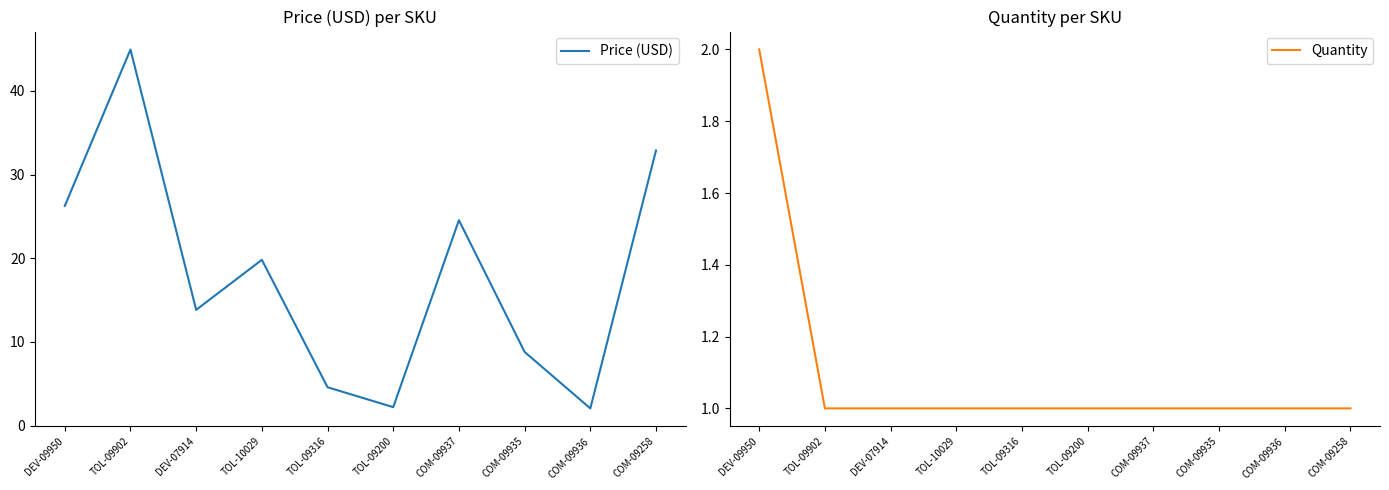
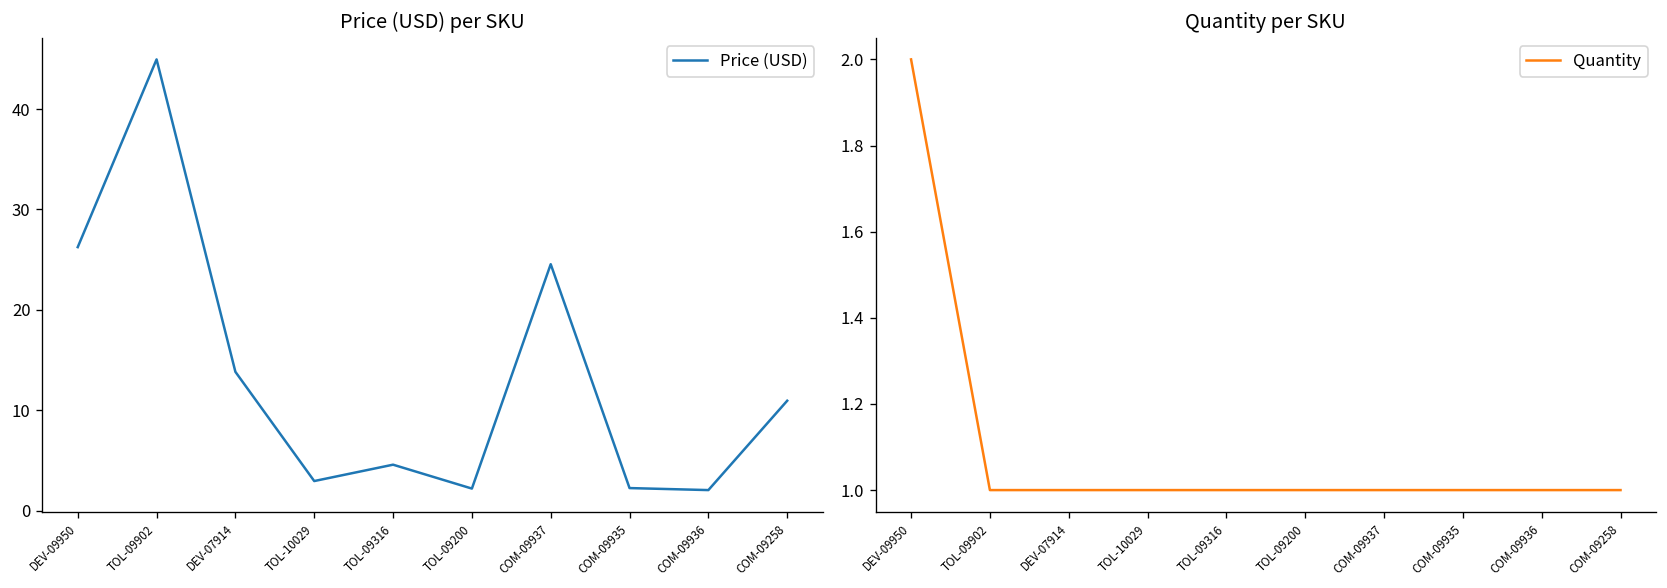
  {
    "Price (USD) per SKU": {
      "DEV-09950": 26,
      "TOL-09902": 45,
      "DEV-07914": 14,
-     "TOL-10029": 20,
+     "TOL-10029": 3,
      "TOL-09316": 5,
      "TOL-09200": 2,
      "COM-09937": 25,
-     "COM-09935": 9,
+     "COM-09935": 2,
      "COM-09936": 2,
-     "COM-09258": 33
+     "COM-09258": 11
    },
    "Quantity per SKU": {
      "DEV-09950": 2.00,
      "TOL-09902": 1.00,
      "DEV-07914": 1.00,
      "TOL-10029": 1.00,
      "TOL-09316": 1.00,
      "TOL-09200": 1.00,
      "COM-09937": 1.00,
      "COM-09935": 1.00,
      "COM-09936": 1.00,
      "COM-09258": 1.00
    }
  }
